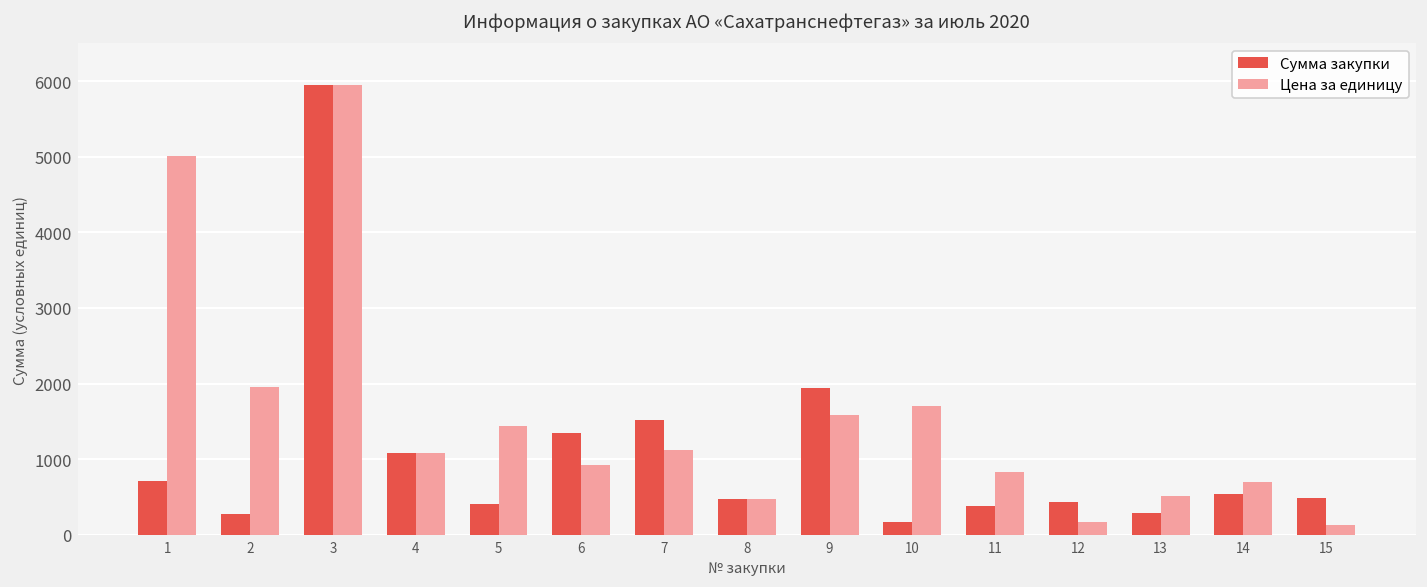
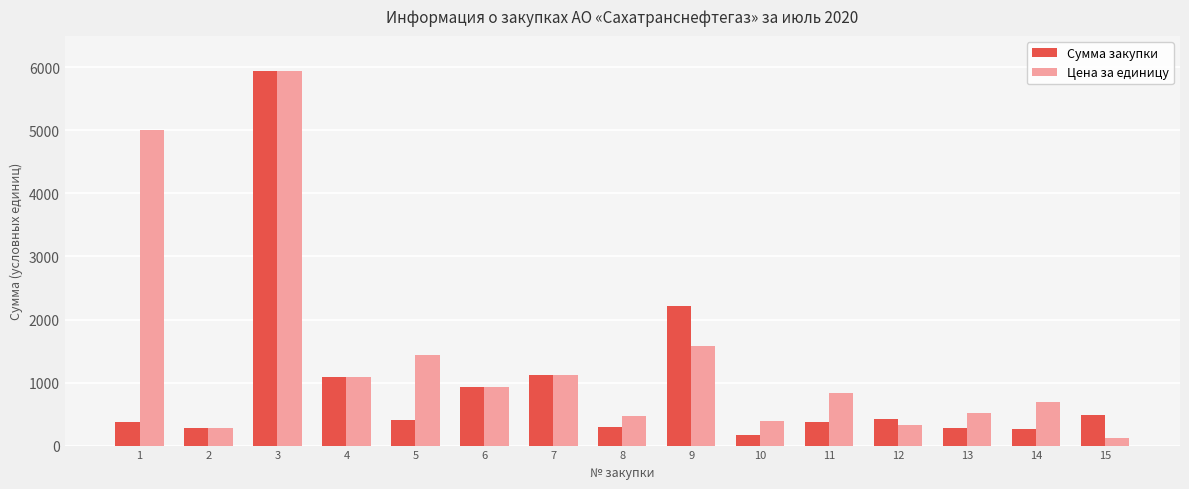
  {
    "Сумма закупки": {
-     "1": 700,
+     "1": 400,
      "2": 300,
      "3": 6000,
      "4": 1100,
      "5": 400,
-     "6": 1400,
-     "7": 1500,
-     "8": 500,
-     "9": 1900,
+     "6": 900,
+     "7": 1100,
+     "8": 300,
+     "9": 2200,
      "10": 200,
      "11": 400,
      "12": 400,
      "13": 300,
-     "14": 500,
+     "14": 300,
      "15": 500
    },
    "Цена за единицу": {
      "1": 5000,
-     "2": 2000,
+     "2": 300,
      "3": 6000,
      "4": 1100,
      "5": 1400,
      "6": 900,
      "7": 1100,
      "8": 500,
      "9": 1600,
-     "10": 1700,
+     "10": 400,
      "11": 800,
-     "12": 200,
+     "12": 300,
      "13": 500,
      "14": 700,
      "15": 100
    }
  }
